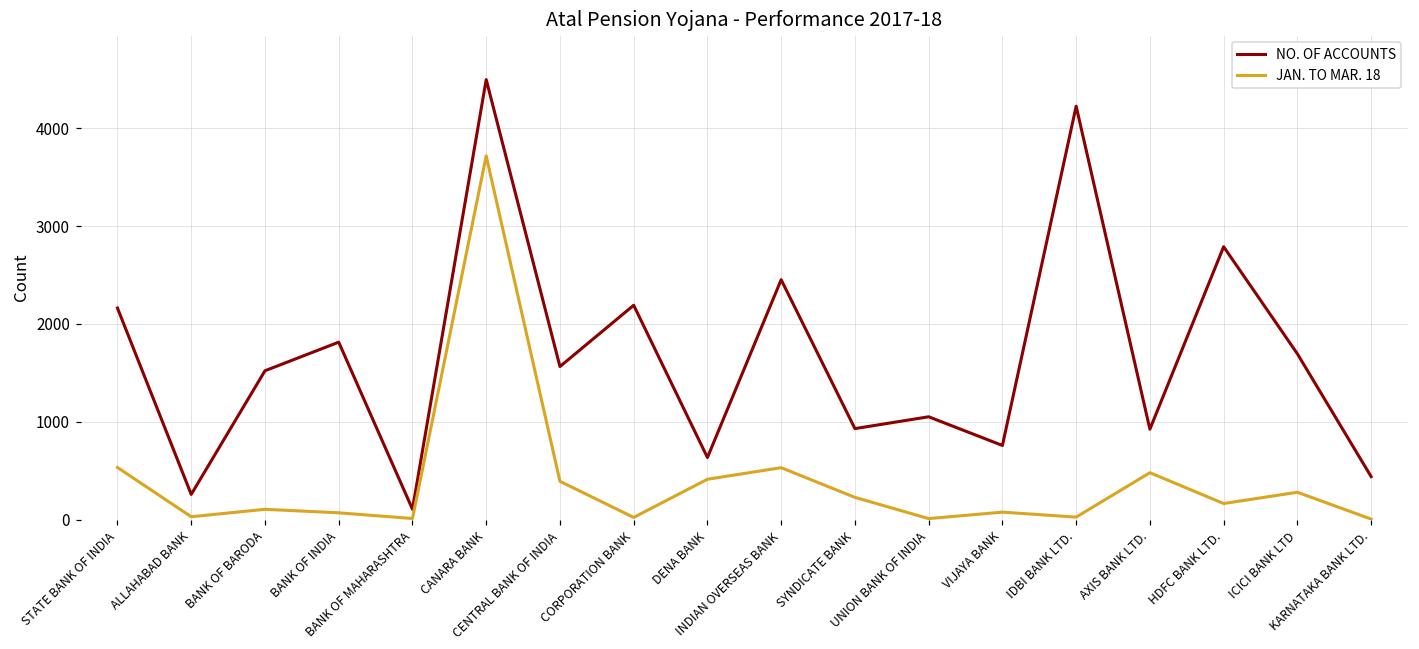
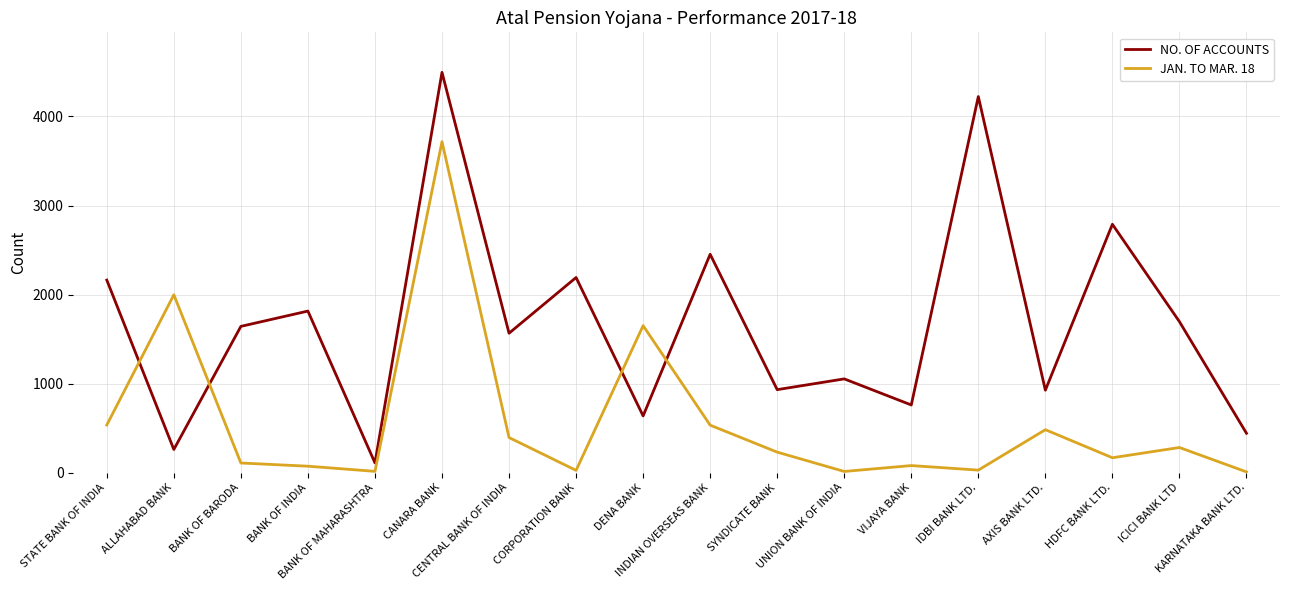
  {
    "NO. OF ACCOUNTS": {
      "STATE BANK OF INDIA": 2200,
      "ALLAHABAD BANK": 300,
-     "BANK OF BARODA": 1500,
+     "BANK OF BARODA": 1600,
      "BANK OF INDIA": 1800,
      "BANK OF MAHARASHTRA": 100,
      "CANARA BANK": 4500,
      "CENTRAL BANK OF INDIA": 1600,
      "CORPORATION BANK": 2200,
      "DENA BANK": 600,
      "INDIAN OVERSEAS BANK": 2500,
      "SYNDICATE BANK": 900,
      "UNION BANK OF INDIA": 1100,
      "VIJAYA BANK": 800,
      "IDBI BANK LTD.": 4200,
      "AXIS BANK LTD.": 900,
      "HDFC BANK LTD.": 2800,
      "ICICI BANK LTD": 1700,
      "KARNATAKA BANK LTD.": 400
    },
    "JAN. TO MAR. 18": {
      "STATE BANK OF INDIA": 500,
-     "ALLAHABAD BANK": 0,
+     "ALLAHABAD BANK": 2000,
      "BANK OF BARODA": 100,
      "BANK OF INDIA": 100,
      "BANK OF MAHARASHTRA": 0,
      "CANARA BANK": 3700,
      "CENTRAL BANK OF INDIA": 400,
      "CORPORATION BANK": 0,
-     "DENA BANK": 400,
+     "DENA BANK": 1700,
      "INDIAN OVERSEAS BANK": 500,
      "SYNDICATE BANK": 200,
      "UNION BANK OF INDIA": 0,
      "VIJAYA BANK": 100,
      "IDBI BANK LTD.": 0,
      "AXIS BANK LTD.": 500,
      "HDFC BANK LTD.": 200,
      "ICICI BANK LTD": 300,
      "KARNATAKA BANK LTD.": 0
    }
  }
